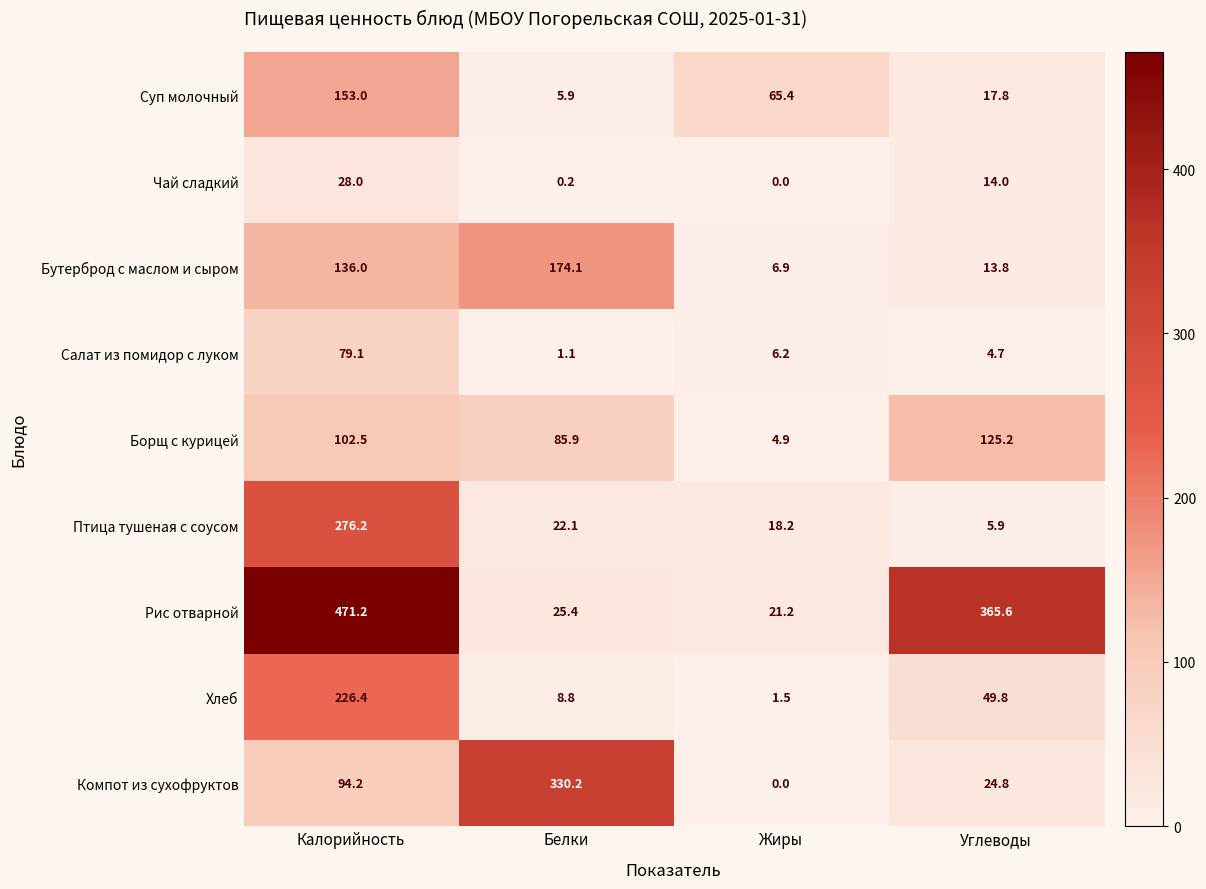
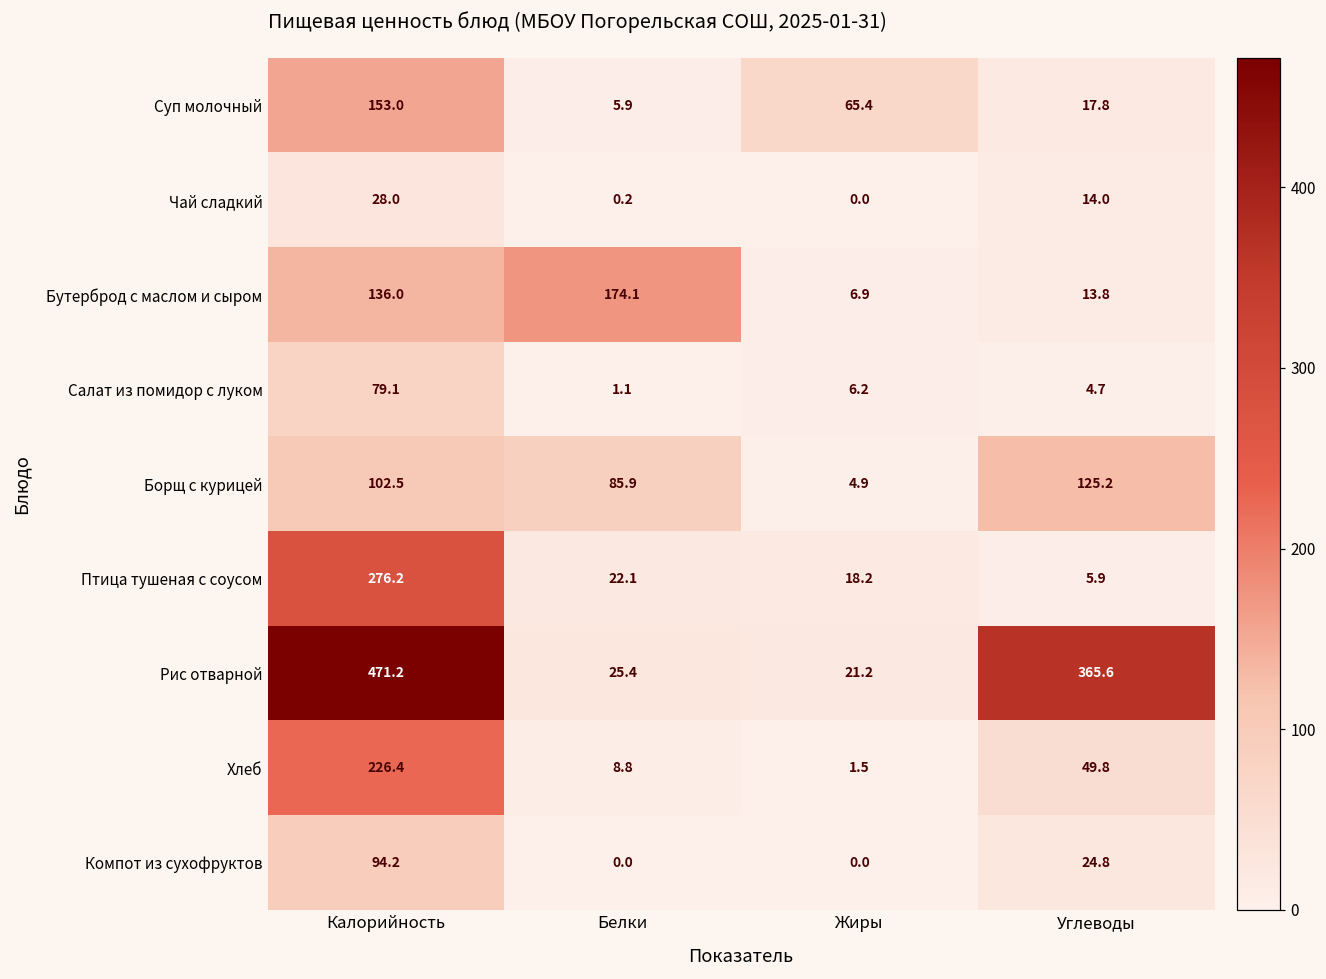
  {
    "Суп молочный": {
      "Калорийность": 153.0,
      "Белки": 5.9,
      "Жиры": 65.4,
      "Углеводы": 17.8
    },
    "Чай сладкий": {
      "Калорийность": 28.0,
      "Белки": 0.2,
      "Жиры": 0.0,
      "Углеводы": 14.0
    },
    "Бутерброд с маслом и сыром": {
      "Калорийность": 136.0,
      "Белки": 174.1,
      "Жиры": 6.9,
      "Углеводы": 13.8
    },
    "Салат из помидор с луком": {
      "Калорийность": 79.1,
      "Белки": 1.1,
      "Жиры": 6.2,
      "Углеводы": 4.7
    },
    "Борщ с курицей": {
      "Калорийность": 102.5,
      "Белки": 85.9,
      "Жиры": 4.9,
      "Углеводы": 125.2
    },
    "Птица тушеная с соусом": {
      "Калорийность": 276.2,
      "Белки": 22.1,
      "Жиры": 18.2,
      "Углеводы": 5.9
    },
    "Рис отварной": {
      "Калорийность": 471.2,
      "Белки": 25.4,
      "Жиры": 21.2,
      "Углеводы": 365.6
    },
    "Хлеб": {
      "Калорийность": 226.4,
      "Белки": 8.8,
      "Жиры": 1.5,
      "Углеводы": 49.8
    },
    "Компот из сухофруктов": {
      "Калорийность": 94.2,
-     "Белки": 330.2,
+     "Белки": 0.0,
      "Жиры": 0.0,
      "Углеводы": 24.8
    }
  }
